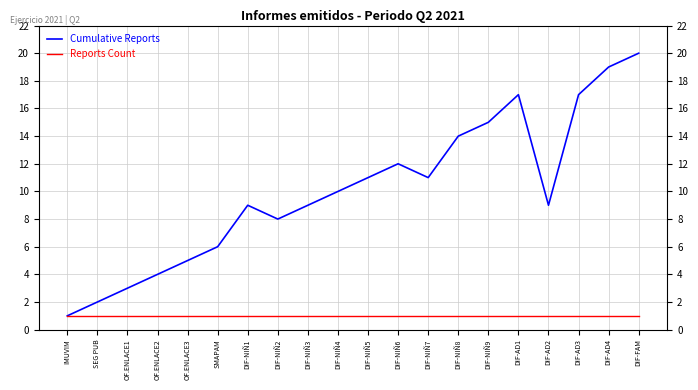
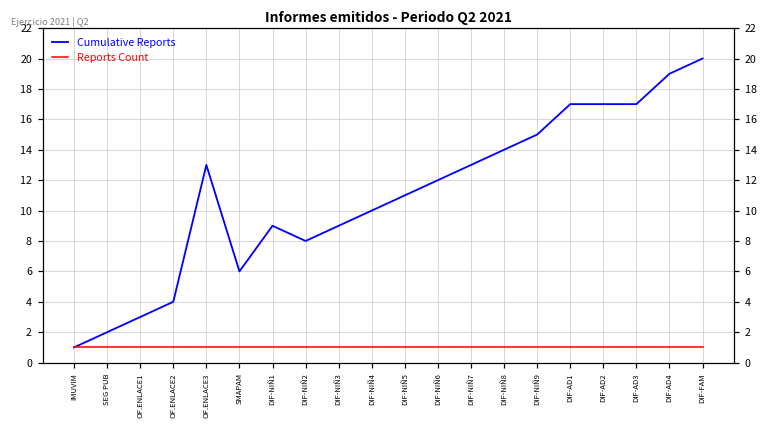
  {
    "Cumulative Reports": {
      "SEG PUB": 2,
      "OF.ENLACE1": 3,
      "OF.ENLACE2": 4,
-     "OF.ENLACE3": 5,
+     "OF.ENLACE3": 13,
      "SMAPAM": 6,
      "DIF-NIÑ1": 9,
      "DIF-NIÑ2": 8,
      "DIF-NIÑ3": 9,
      "DIF-NIÑ4": 10,
      "DIF-NIÑ5": 11,
      "DIF-NIÑ6": 12,
-     "DIF-NIÑ7": 11,
+     "DIF-NIÑ7": 13,
      "DIF-NIÑ8": 14,
      "DIF-NIÑ9": 15,
      "DIF-AD1": 17,
-     "DIF-AD2": 9,
+     "DIF-AD2": 17,
      "DIF-AD3": 17,
      "DIF-AD4": 19,
      "DIF-FAM": 20
    },
    "Reports Count": {
      "SEG PUB": 1,
      "OF.ENLACE1": 1,
      "OF.ENLACE2": 1,
      "OF.ENLACE3": 1,
      "SMAPAM": 1,
      "DIF-NIÑ1": 1,
      "DIF-NIÑ2": 1,
      "DIF-NIÑ3": 1,
      "DIF-NIÑ4": 1,
      "DIF-NIÑ5": 1,
      "DIF-NIÑ6": 1,
      "DIF-NIÑ7": 1,
      "DIF-NIÑ8": 1,
      "DIF-NIÑ9": 1,
      "DIF-AD1": 1,
      "DIF-AD2": 1,
      "DIF-AD3": 1,
      "DIF-AD4": 1,
      "DIF-FAM": 1
    }
  }
